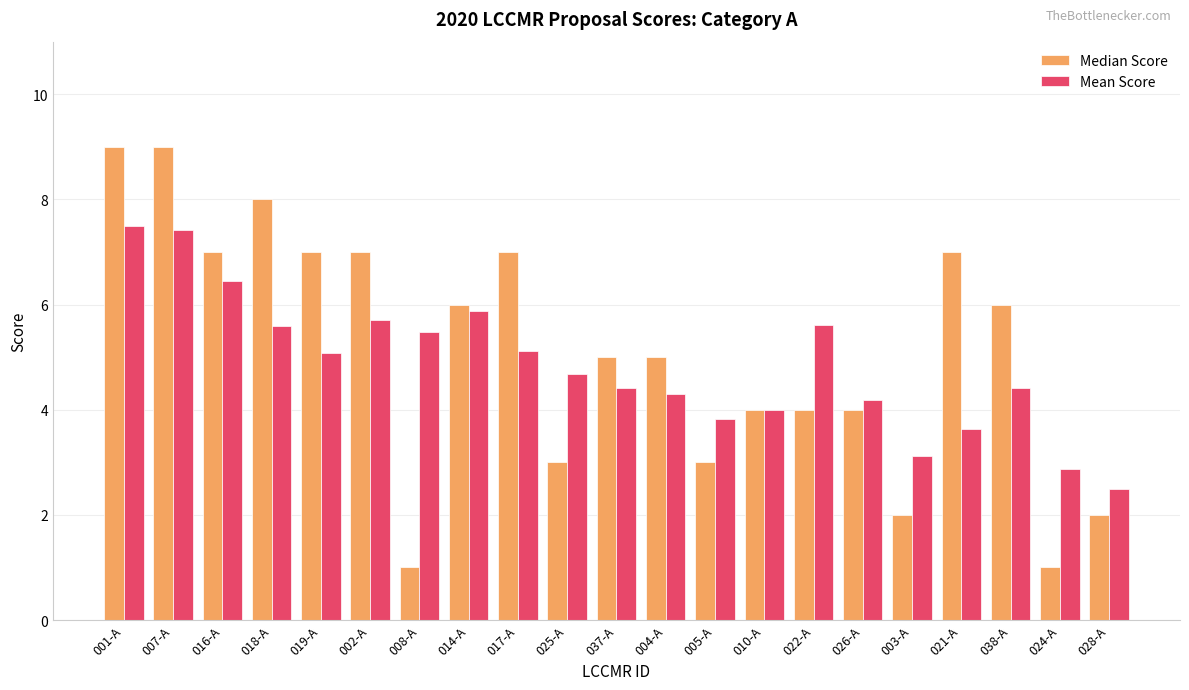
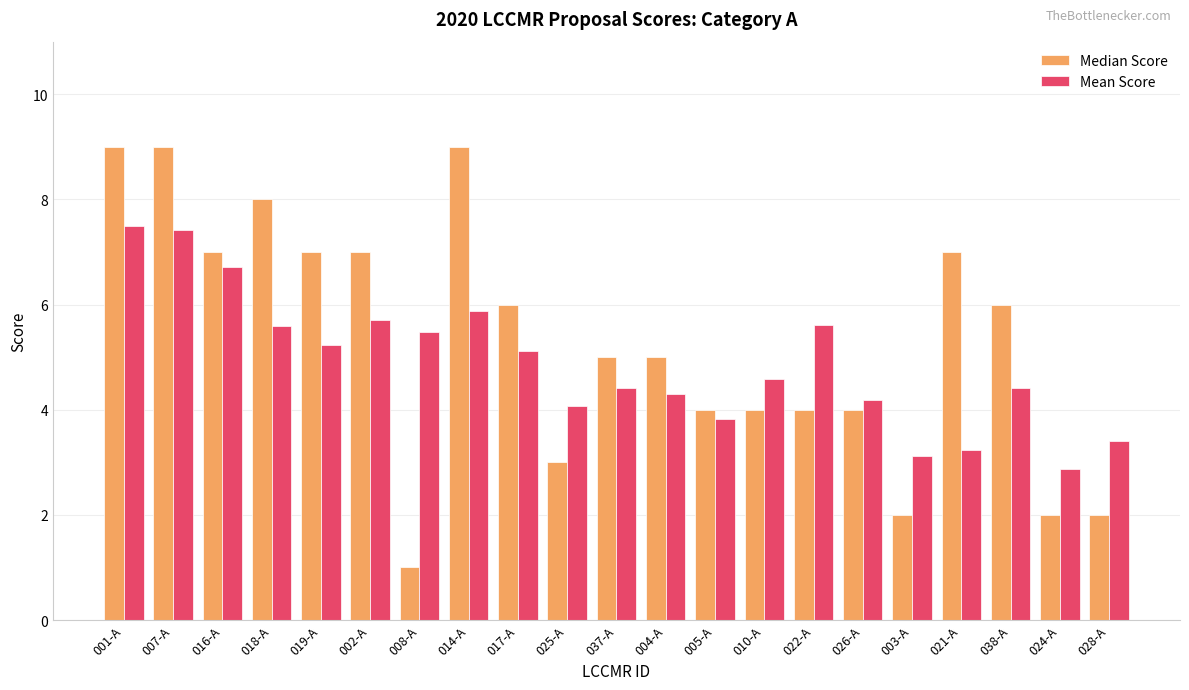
  {
    "Median Score": {
      "001-A": 9,
      "007-A": 9,
      "016-A": 7,
      "018-A": 8,
      "019-A": 7,
      "002-A": 7,
      "008-A": 1,
-     "014-A": 6,
-     "017-A": 7,
+     "014-A": 9,
+     "017-A": 6,
      "025-A": 3,
      "037-A": 5,
      "004-A": 5,
-     "005-A": 3,
+     "005-A": 4,
      "010-A": 4,
      "022-A": 4,
      "026-A": 4,
      "003-A": 2,
      "021-A": 7,
      "038-A": 6,
-     "024-A": 1,
+     "024-A": 2,
      "028-A": 2
    },
    "Mean Score": {
      "001-A": 7.5,
      "007-A": 7.4,
-     "016-A": 6.4,
+     "016-A": 6.7,
      "018-A": 5.6,
-     "019-A": 5.1,
+     "019-A": 5.2,
      "002-A": 5.7,
      "008-A": 5.5,
      "014-A": 5.9,
      "017-A": 5.1,
-     "025-A": 4.7,
+     "025-A": 4.1,
      "037-A": 4.4,
      "004-A": 4.3,
      "005-A": 3.8,
-     "010-A": 4.0,
+     "010-A": 4.6,
      "022-A": 5.6,
      "026-A": 4.2,
      "003-A": 3.1,
-     "021-A": 3.6,
+     "021-A": 3.2,
      "038-A": 4.4,
      "024-A": 2.9,
-     "028-A": 2.5
+     "028-A": 3.4
    }
  }
